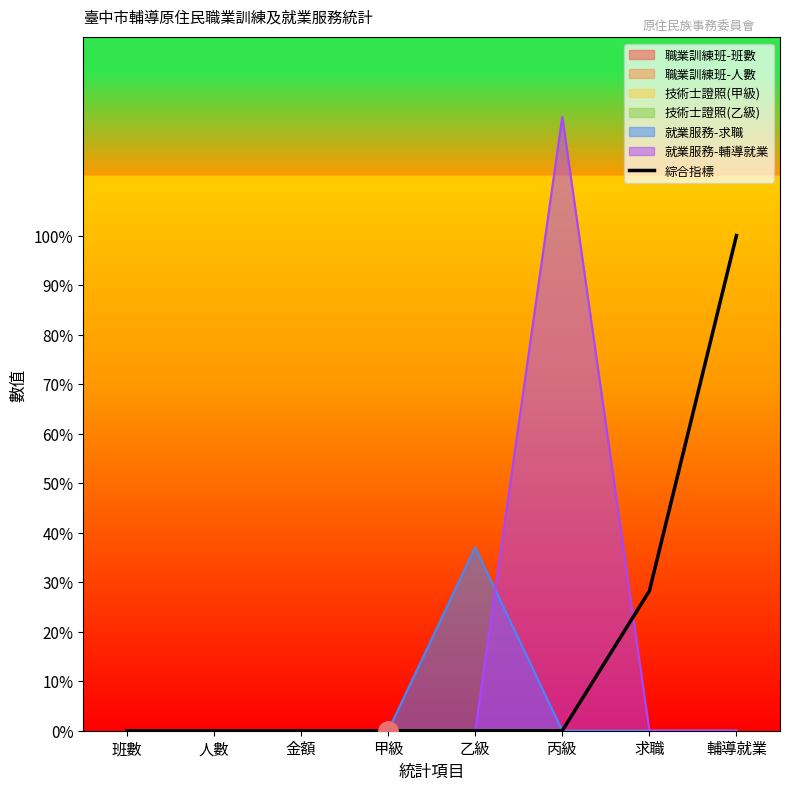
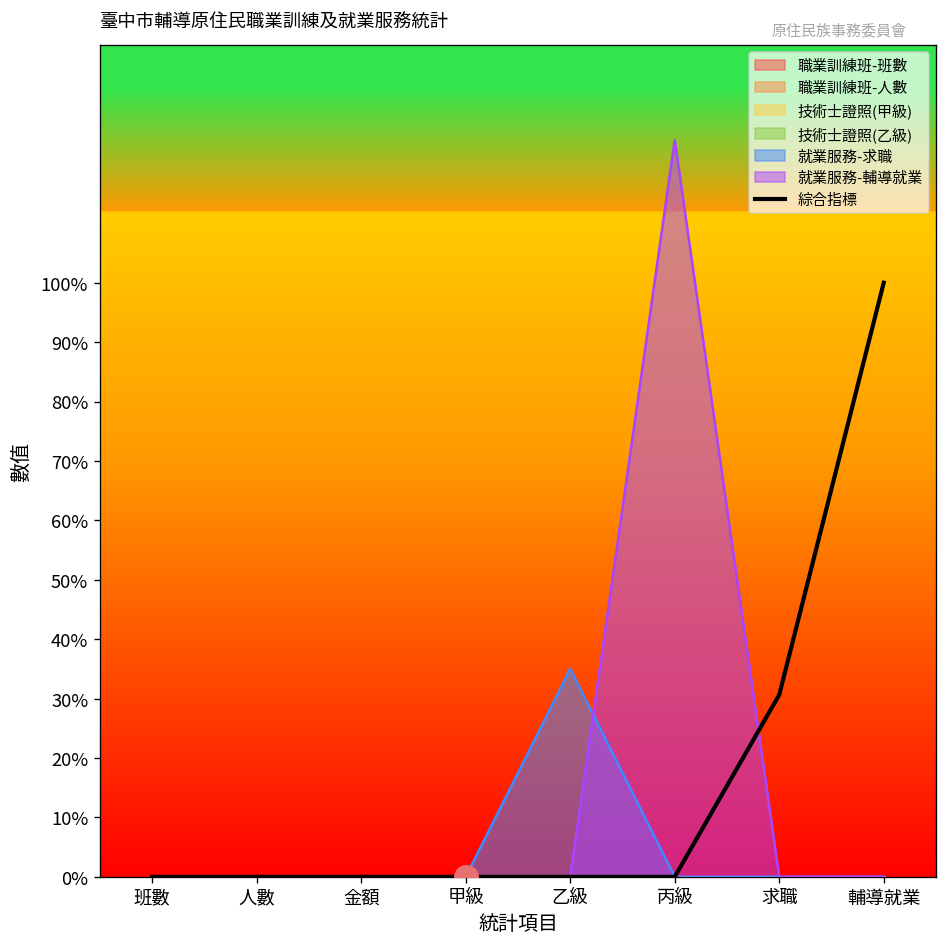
  {
    "綜合指標": {
-     "求職": "28%",
+     "求職": "31%",
      "輔導就業": "100%"
    },
    "就業服務-求職": {
-     "乙級": "37%"
+     "乙級": "35%"
    },
    "就業服務-輔導就業": {
      "丙級": "124%"
    }
  }
